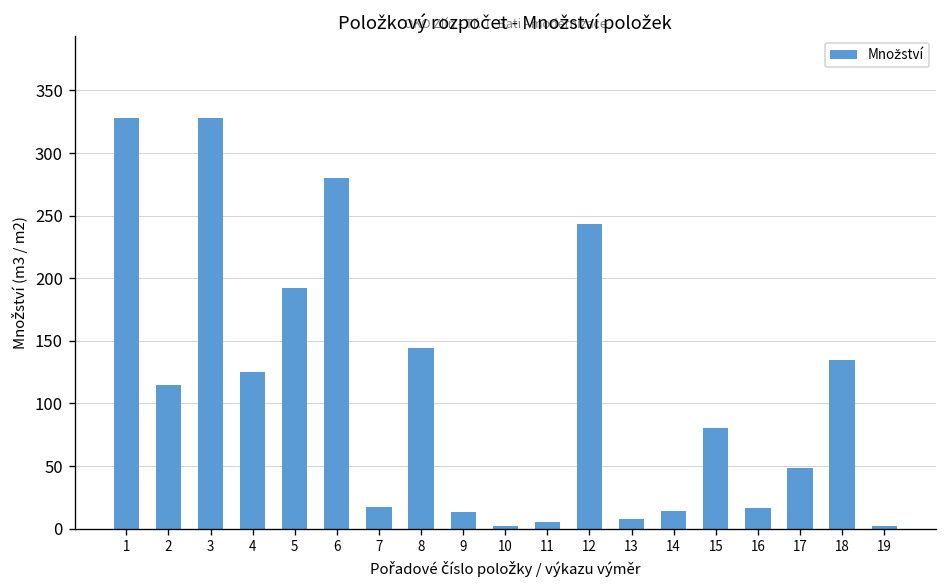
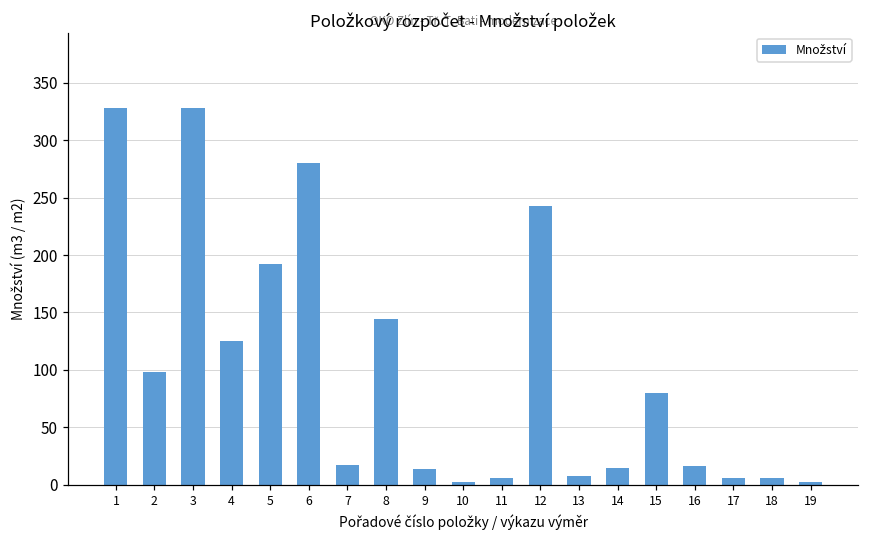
  {
    "1": 328,
-   "2": 115,
+   "2": 98,
    "3": 328,
    "4": 125,
    "5": 192,
    "6": 280,
    "7": 18,
    "8": 144,
    "9": 13,
    "10": 3,
    "11": 6,
    "12": 243,
    "13": 8,
    "14": 14,
    "15": 80,
    "16": 16,
-   "17": 48,
-   "18": 135,
+   "17": 6,
+   "18": 6,
    "19": 3
  }
